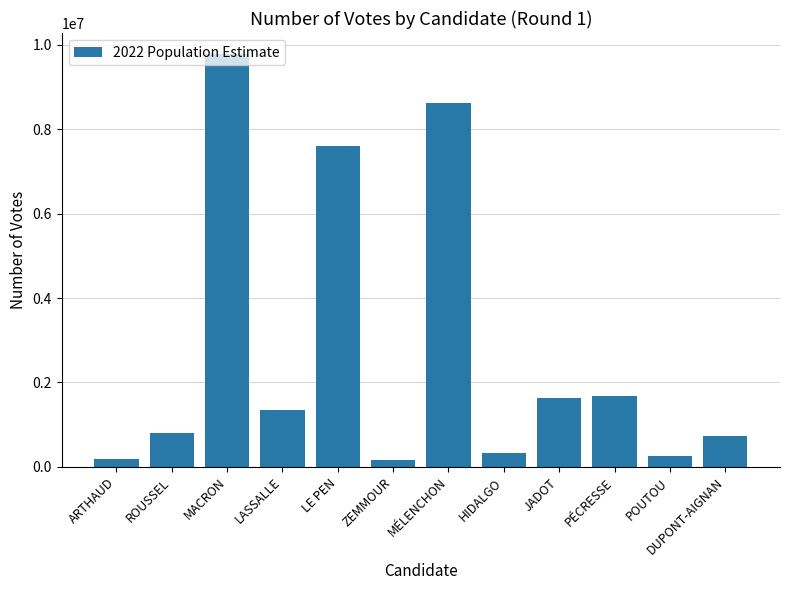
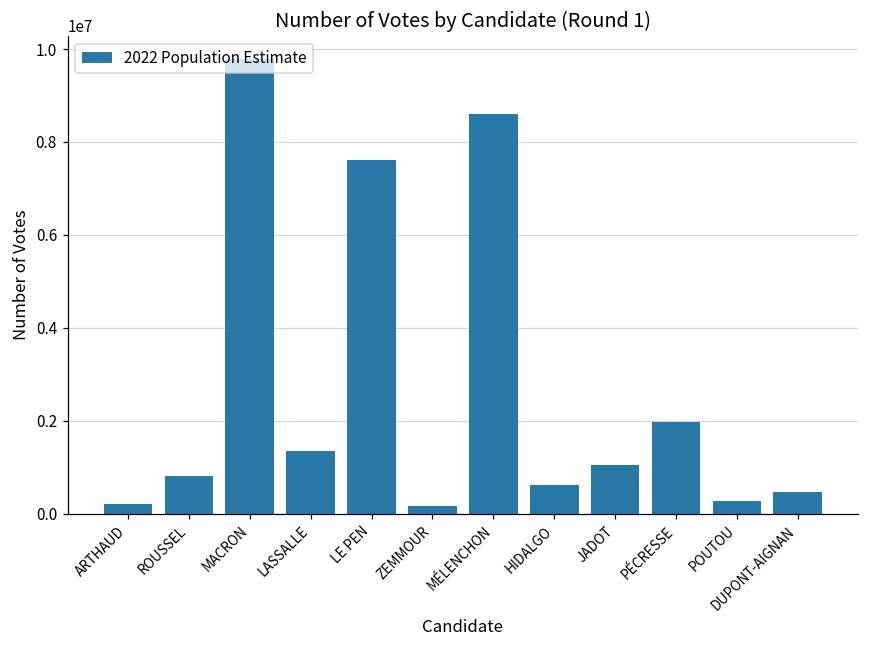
  {
    "ARTHAUD": 200000,
    "ROUSSEL": 800000,
    "LASSALLE": 1300000,
    "LE PEN": 7600000,
    "ZEMMOUR": 200000,
    "MÉLENCHON": 8600000,
-   "HIDALGO": 300000,
-   "JADOT": 1600000,
-   "PÉCRESSE": 1700000,
+   "HIDALGO": 600000,
+   "JADOT": 1000000,
+   "PÉCRESSE": 2000000,
    "POUTOU": 300000,
-   "DUPONT-AIGNAN": 700000
+   "DUPONT-AIGNAN": 500000
  }
